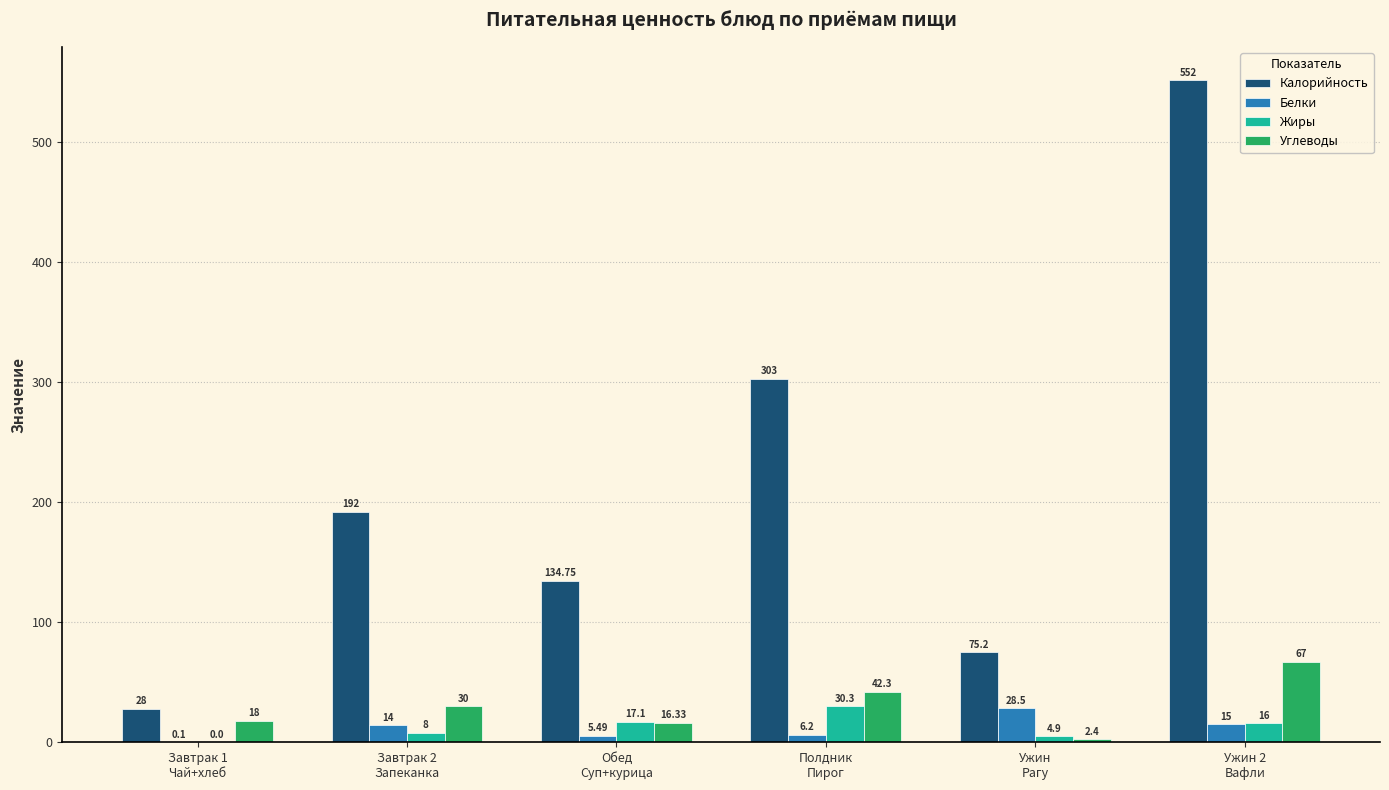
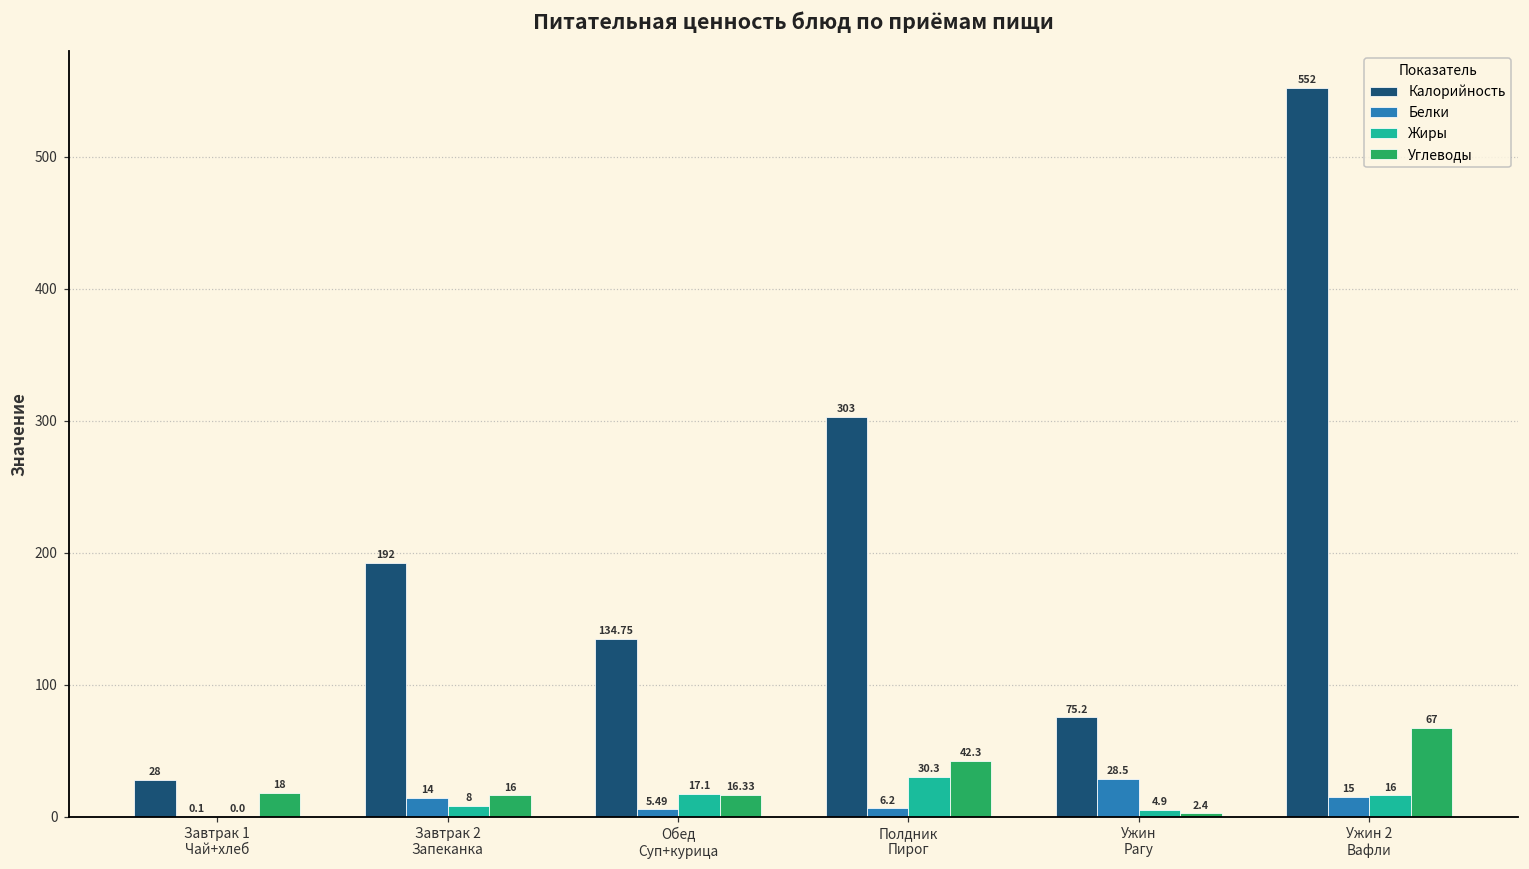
  {
    "Калорийность": {
      "Завтрак 1 Чай+хлеб": 28,
      "Завтрак 2 Запеканка": 192,
      "Обед Суп+курица": 134.75,
      "Полдник Пирог": 303,
      "Ужин Рагу": 75.2,
      "Ужин 2 Вафли": 552
    },
    "Белки": {
      "Завтрак 1 Чай+хлеб": 0.1,
      "Завтрак 2 Запеканка": 14,
      "Обед Суп+курица": 5.49,
      "Полдник Пирог": 6.2,
      "Ужин Рагу": 28.5,
      "Ужин 2 Вафли": 15
    },
    "Жиры": {
      "Завтрак 1 Чай+хлеб": 0.0,
      "Завтрак 2 Запеканка": 8,
      "Обед Суп+курица": 17.1,
      "Полдник Пирог": 30.3,
      "Ужин Рагу": 4.9,
      "Ужин 2 Вафли": 16
    },
    "Углеводы": {
      "Завтрак 1 Чай+хлеб": 18,
-     "Завтрак 2 Запеканка": 30,
+     "Завтрак 2 Запеканка": 16,
      "Обед Суп+курица": 16.33,
      "Полдник Пирог": 42.3,
      "Ужин Рагу": 2.4,
      "Ужин 2 Вафли": 67
    }
  }
